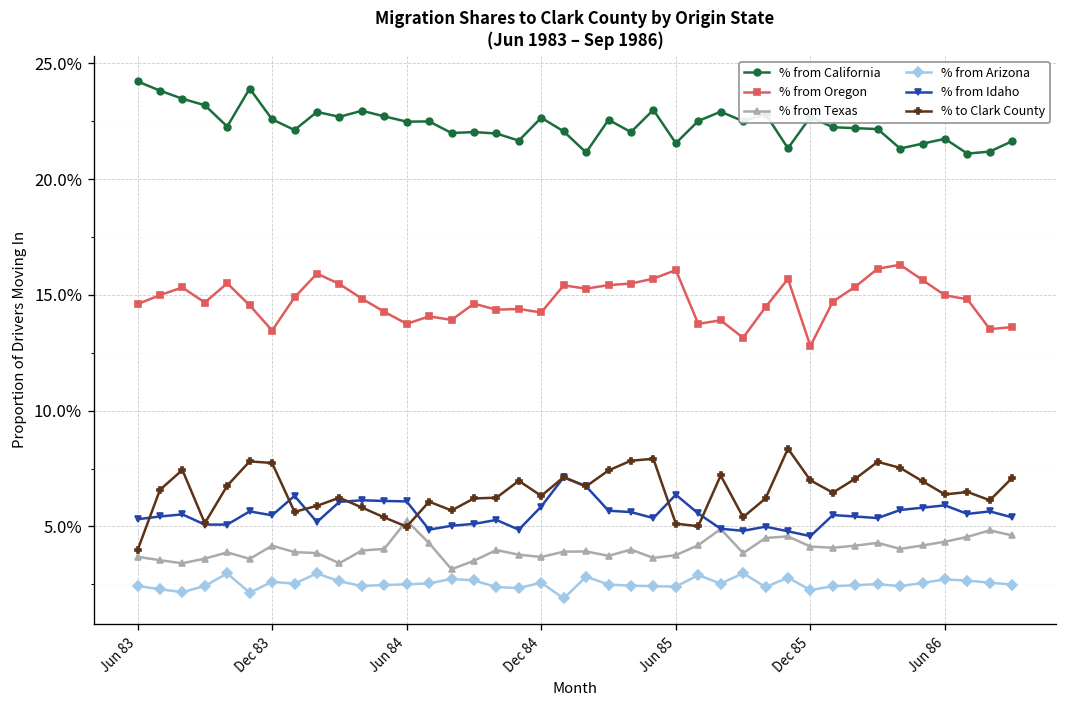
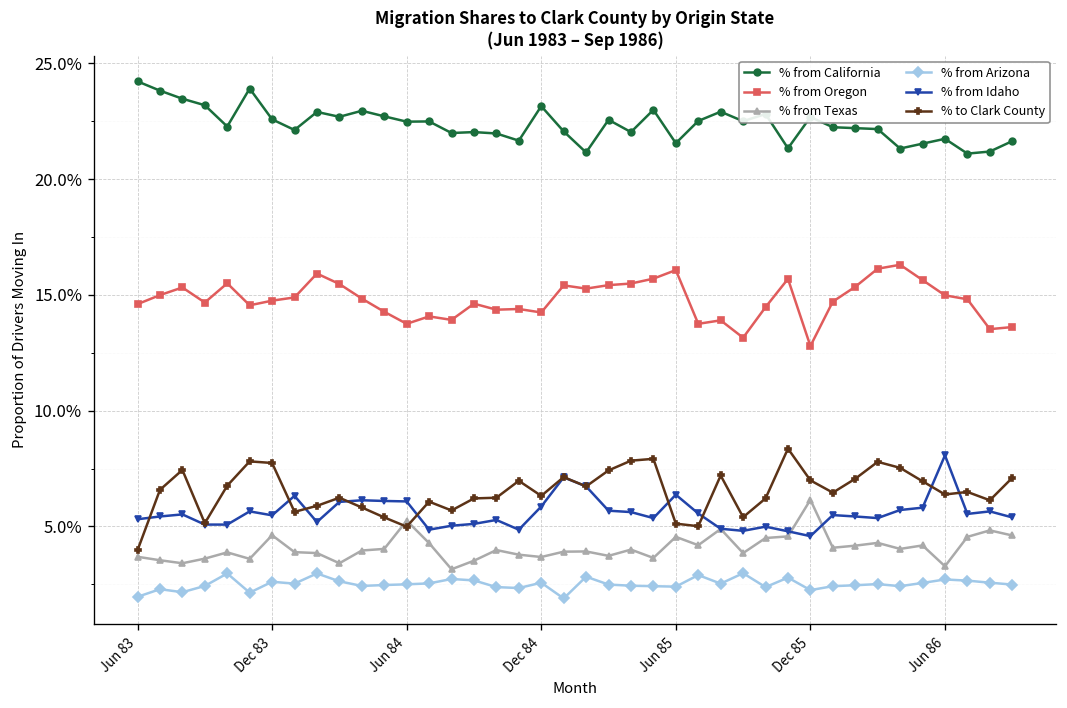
  {
    "% from California": {
      "Jun 83": "24.2%",
      "Dec 83": "22.6%",
      "Jun 84": "22.5%",
-     "Dec 84": "22.7%",
+     "Dec 84": "23.2%",
      "Jun 85": "21.6%",
      "Jun 86": "21.7%"
    },
    "% from Oregon": {
      "Jun 83": "14.6%",
-     "Dec 83": "13.5%",
+     "Dec 83": "14.8%",
      "Jun 84": "13.8%",
      "Dec 84": "14.2%",
      "Jun 85": "16.1%",
      "Dec 85": "12.8%",
      "Jun 86": "15.0%"
    },
    "% from Texas": {
      "Jun 83": "3.7%",
-     "Dec 83": "4.2%",
+     "Dec 83": "4.6%",
      "Jun 84": "5.3%",
      "Dec 84": "3.7%",
-     "Jun 85": "3.8%",
-     "Dec 85": "4.1%",
-     "Jun 86": "4.3%"
+     "Jun 85": "4.6%",
+     "Dec 85": "6.2%",
+     "Jun 86": "3.3%"
    },
    "% from Arizona": {
-     "Jun 83": "2.4%",
+     "Jun 83": "2.0%",
      "Dec 83": "2.6%",
      "Jun 84": "2.5%",
      "Dec 84": "2.6%",
      "Jun 85": "2.4%",
      "Dec 85": "2.3%",
      "Jun 86": "2.7%"
    },
    "% from Idaho": {
      "Jun 83": "5.3%",
      "Dec 83": "5.5%",
      "Jun 84": "6.1%",
      "Dec 84": "5.9%",
      "Jun 85": "6.4%",
      "Dec 85": "4.6%",
-     "Jun 86": "5.9%"
+     "Jun 86": "8.1%"
    },
    "% to Clark County": {
      "Jun 83": "4.0%",
      "Dec 83": "7.7%",
      "Jun 84": "5.0%",
      "Dec 84": "6.3%",
      "Jun 85": "5.1%",
      "Dec 85": "7.0%",
      "Jun 86": "6.4%"
    }
  }
